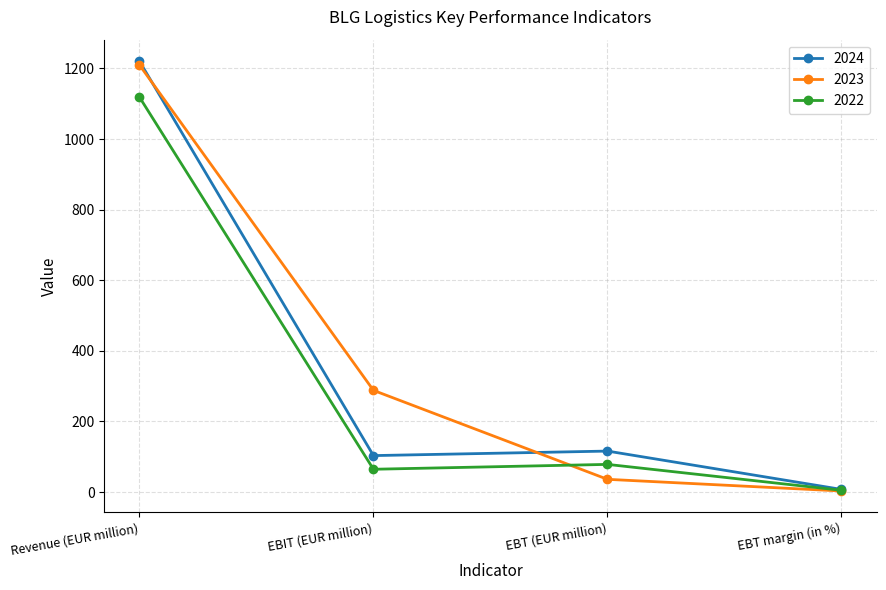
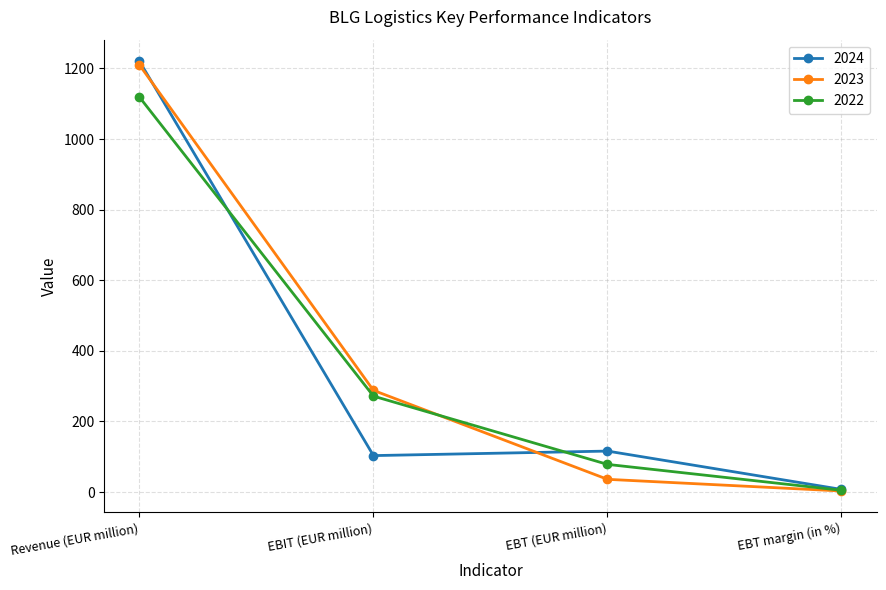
  {
    "2024": {
      "Revenue (EUR million)": 1220,
      "EBIT (EUR million)": 100,
      "EBT (EUR million)": 120
    },
    "2023": {
      "Revenue (EUR million)": 1210,
      "EBIT (EUR million)": 290,
      "EBT (EUR million)": 40
    },
    "2022": {
      "Revenue (EUR million)": 1120,
-     "EBIT (EUR million)": 60,
+     "EBIT (EUR million)": 270,
      "EBT (EUR million)": 80
    }
  }
